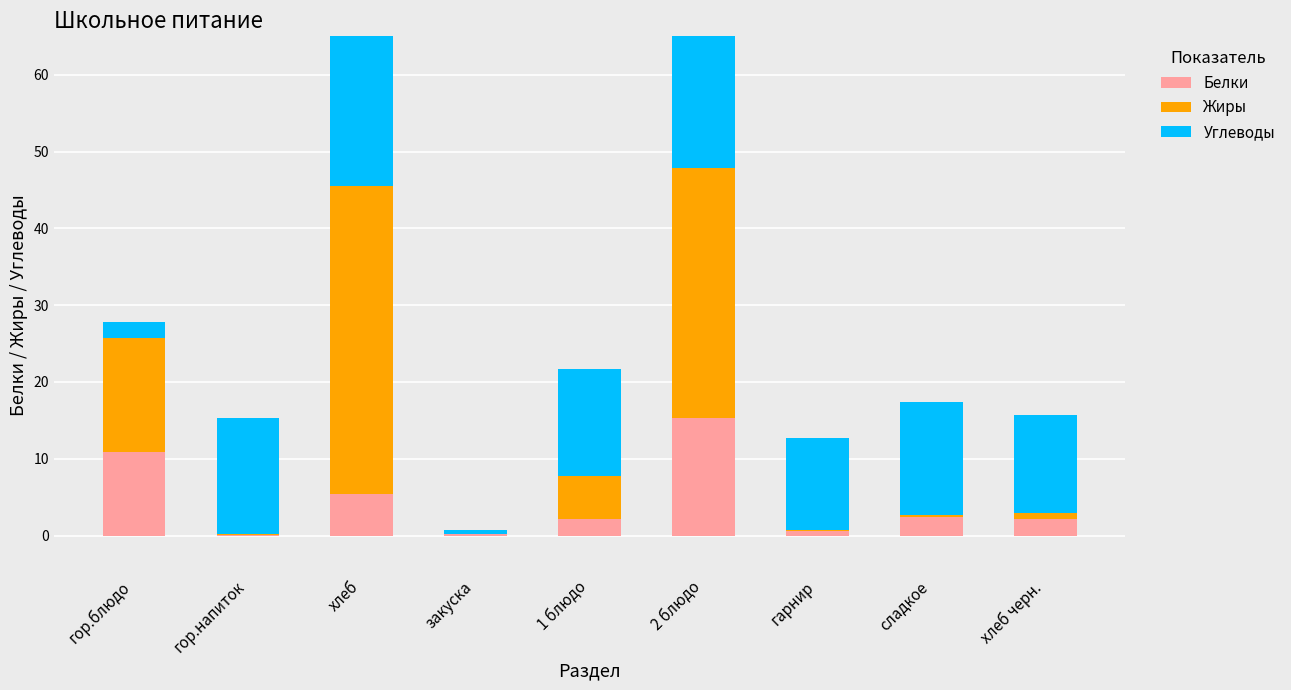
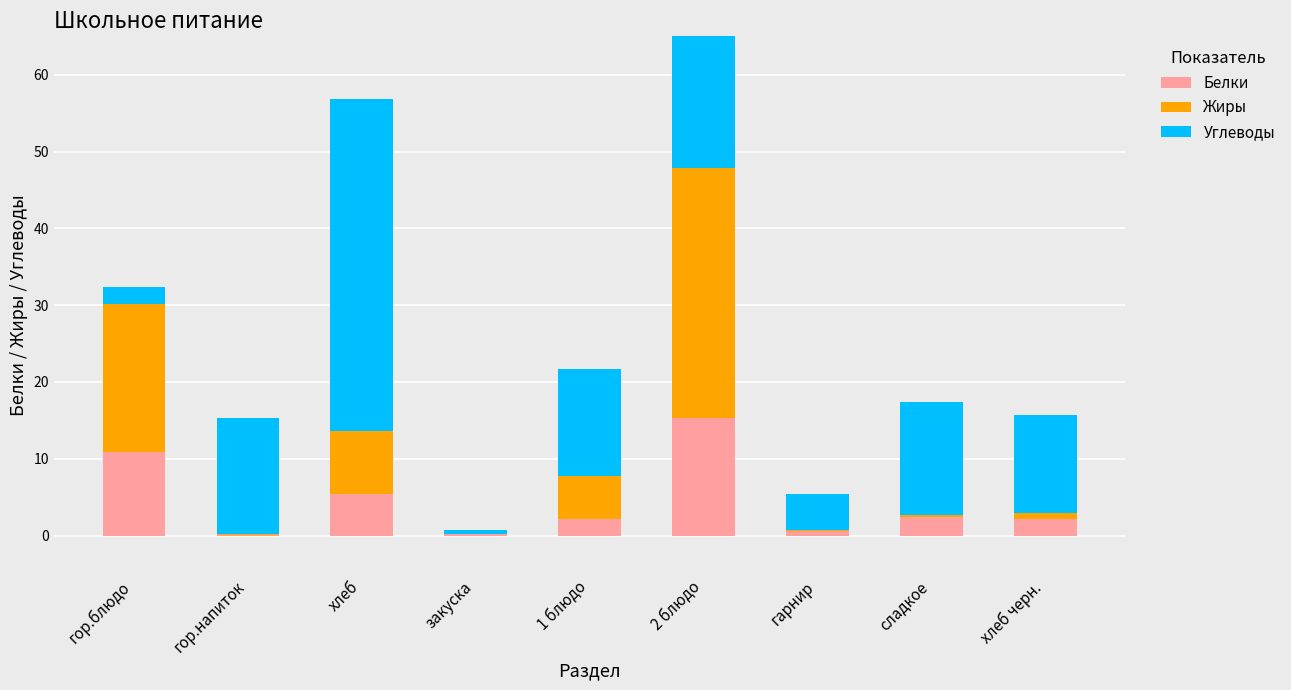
  {
    "Жиры": {
-     "гор.блюдо": 15,
-     "хлеб": 40,
+     "гор.блюдо": 19,
+     "хлеб": 8,
      "1 блюдо": 6,
      "2 блюдо": 33,
      "хлеб черн.": 1
    },
    "Углеводы": {
      "гор.блюдо": 2,
      "гор.напиток": 15,
      "закуска": 1,
      "1 блюдо": 14,
-     "гарнир": 12,
+     "гарнир": 5,
      "сладкое": 15,
      "хлеб черн.": 13
    }
  }
